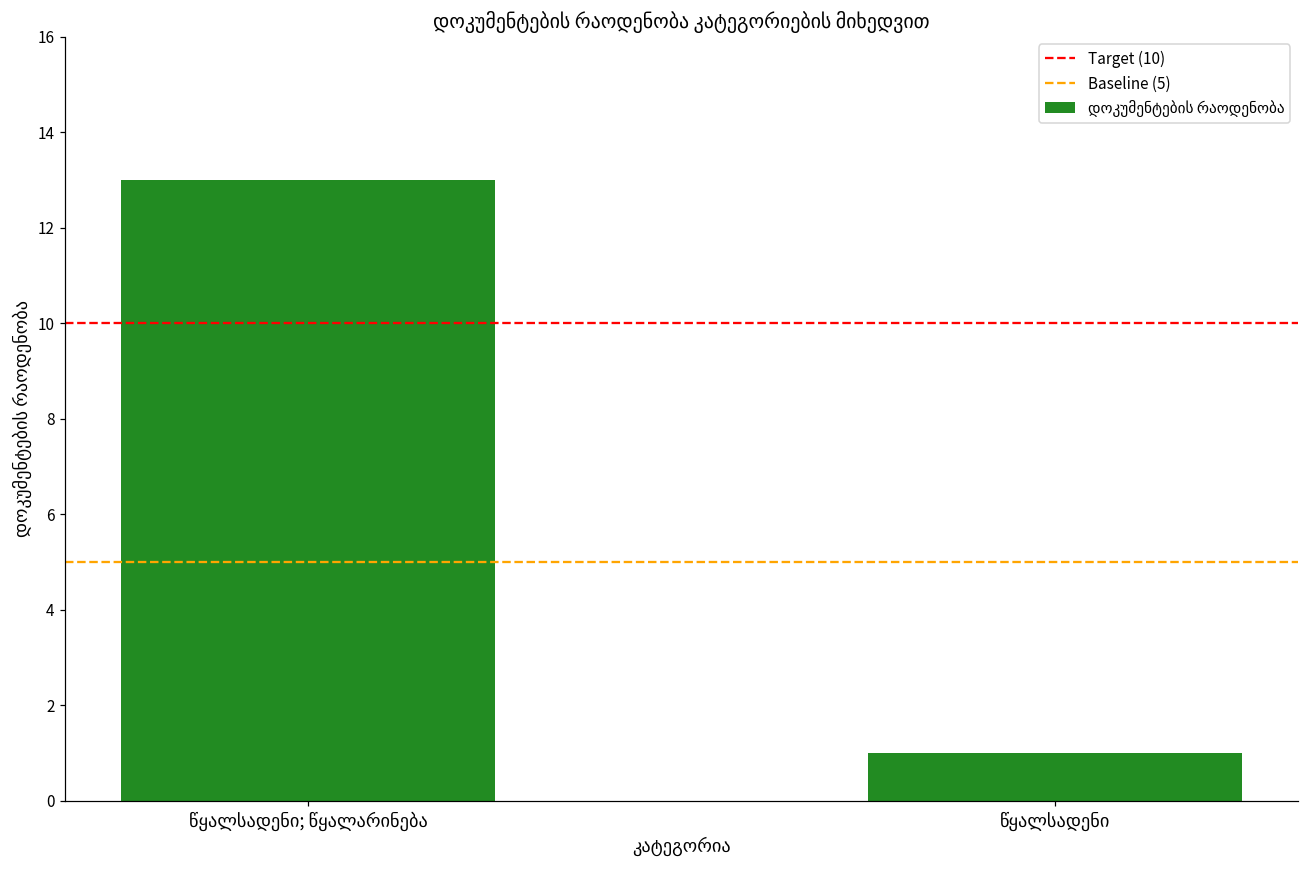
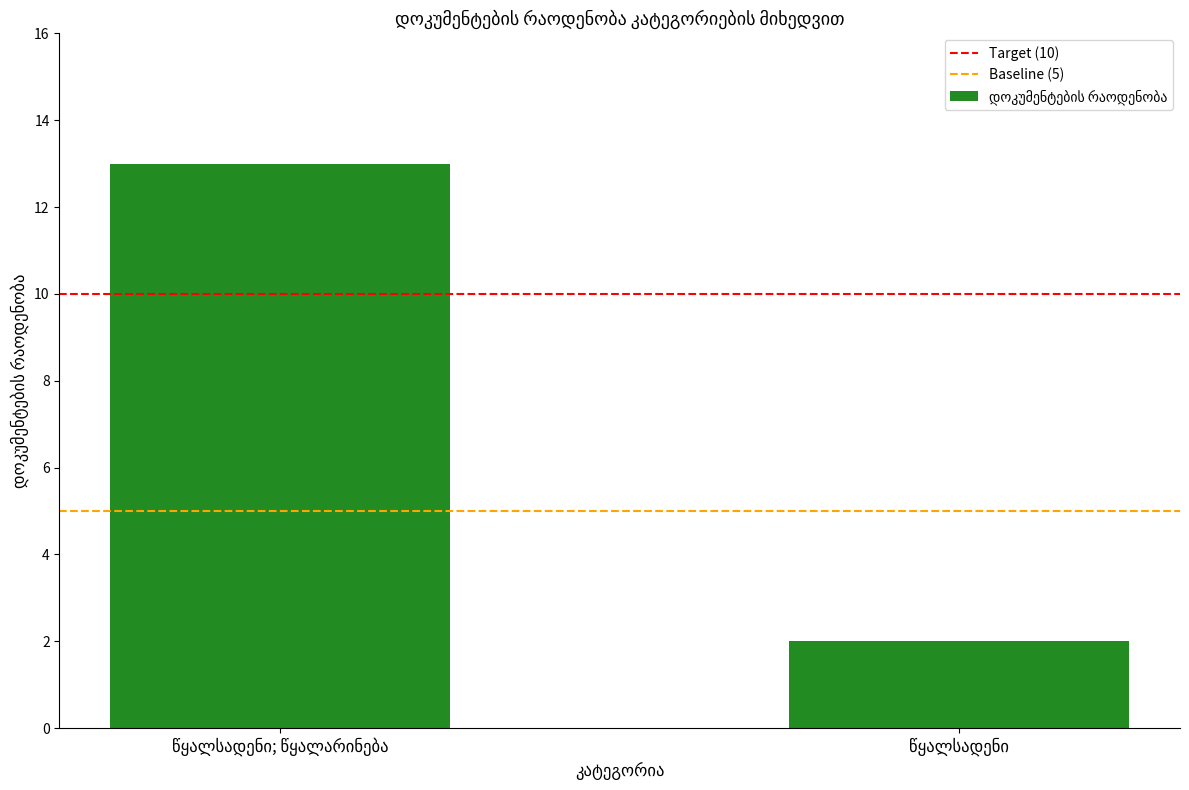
  {
    "წყალსადენი; წყალარინება": 13,
-   "წყალსადენი": 1
+   "წყალსადენი": 2
  }
